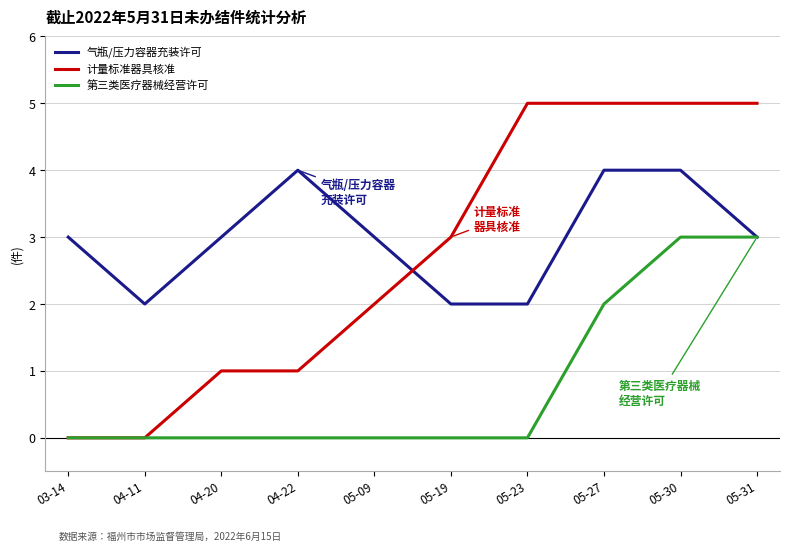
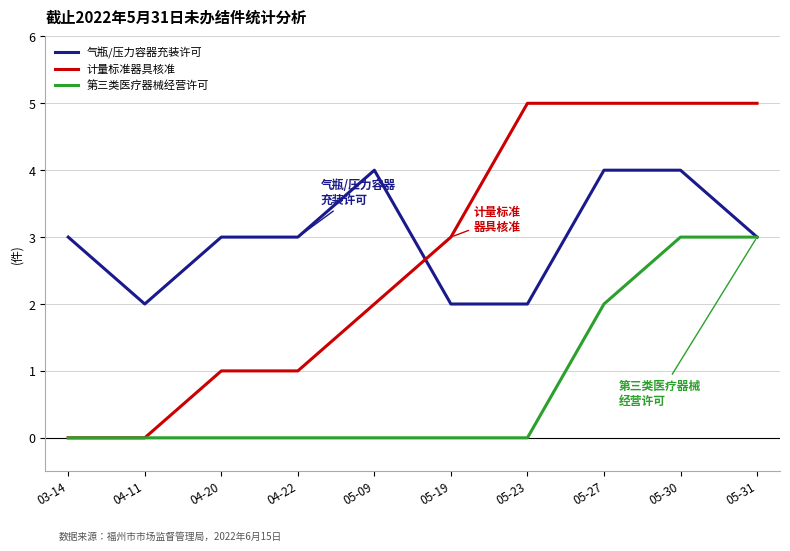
  {
    "气瓶/压力容器充装许可": {
      "03-14": 3,
      "04-11": 2,
      "04-20": 3,
-     "04-22": 4,
-     "05-09": 3,
+     "04-22": 3,
+     "05-09": 4,
      "05-19": 2,
      "05-23": 2,
      "05-27": 4,
      "05-30": 4
    },
    "计量标准器具核准": {
      "04-20": 1,
      "04-22": 1,
      "05-09": 2,
      "05-19": 3,
      "05-23": 5,
      "05-27": 5,
      "05-30": 5,
      "05-31": 5
    },
    "第三类医疗器械经营许可": {
      "04-20": 0,
      "04-22": 0,
      "05-09": 0,
      "05-19": 0,
      "05-23": 0,
      "05-27": 2,
      "05-30": 3
    }
  }
